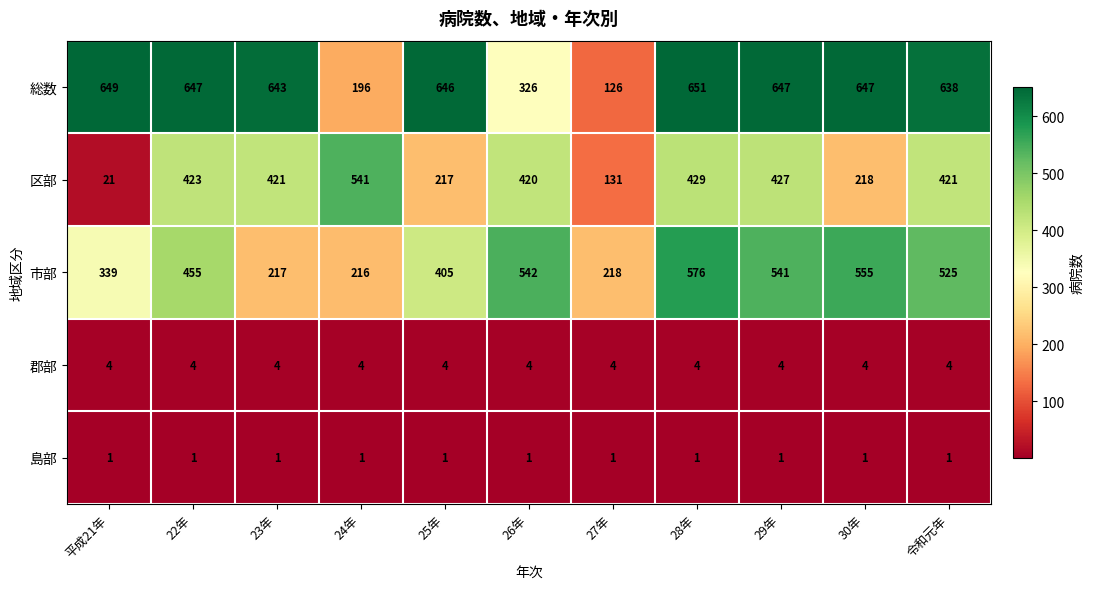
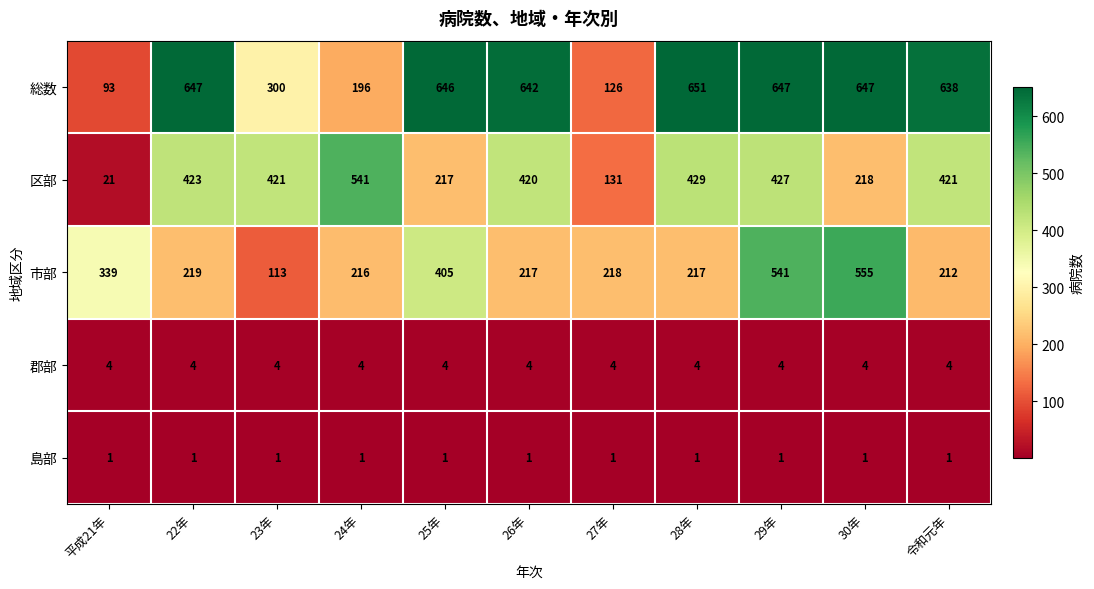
  {
    "総数": {
-     "平成21年": 649,
+     "平成21年": 93,
      "22年": 647,
-     "23年": 643,
+     "23年": 300,
      "24年": 196,
      "25年": 646,
-     "26年": 326,
+     "26年": 642,
      "27年": 126,
      "28年": 651,
      "29年": 647,
      "30年": 647,
      "令和元年": 638
    },
    "区部": {
      "平成21年": 21,
      "22年": 423,
      "23年": 421,
      "24年": 541,
      "25年": 217,
      "26年": 420,
      "27年": 131,
      "28年": 429,
      "29年": 427,
      "30年": 218,
      "令和元年": 421
    },
    "市部": {
      "平成21年": 339,
-     "22年": 455,
-     "23年": 217,
+     "22年": 219,
+     "23年": 113,
      "24年": 216,
      "25年": 405,
-     "26年": 542,
+     "26年": 217,
      "27年": 218,
-     "28年": 576,
+     "28年": 217,
      "29年": 541,
      "30年": 555,
-     "令和元年": 525
+     "令和元年": 212
    },
    "郡部": {
      "平成21年": 4,
      "22年": 4,
      "23年": 4,
      "24年": 4,
      "25年": 4,
      "26年": 4,
      "27年": 4,
      "28年": 4,
      "29年": 4,
      "30年": 4,
      "令和元年": 4
    },
    "島部": {
      "平成21年": 1,
      "22年": 1,
      "23年": 1,
      "24年": 1,
      "25年": 1,
      "26年": 1,
      "27年": 1,
      "28年": 1,
      "29年": 1,
      "30年": 1,
      "令和元年": 1
    }
  }
